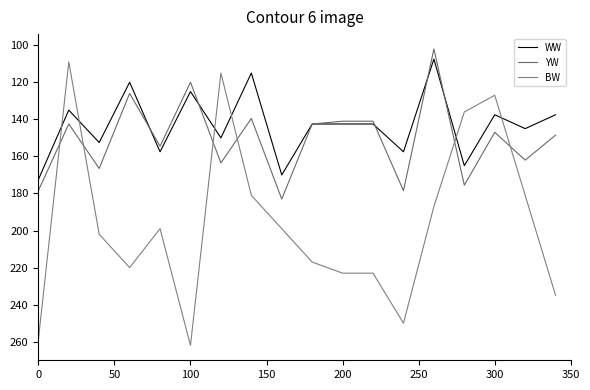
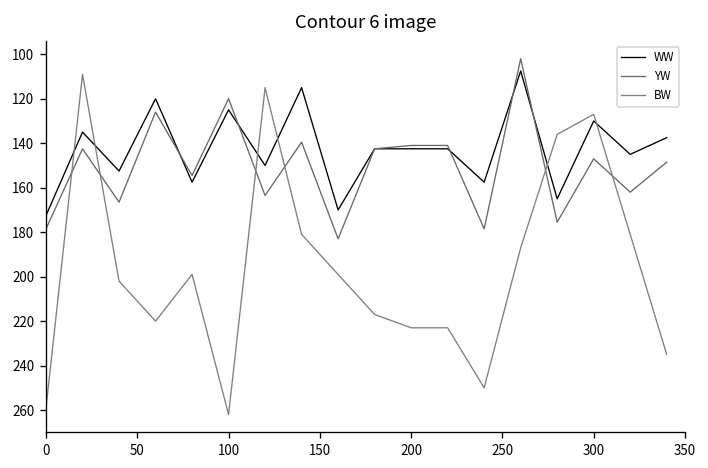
  {
    "WW": {
      "0": 173,
      "100": 125,
      "200": 143,
-     "300": 138
+     "300": 130
    }
  }
